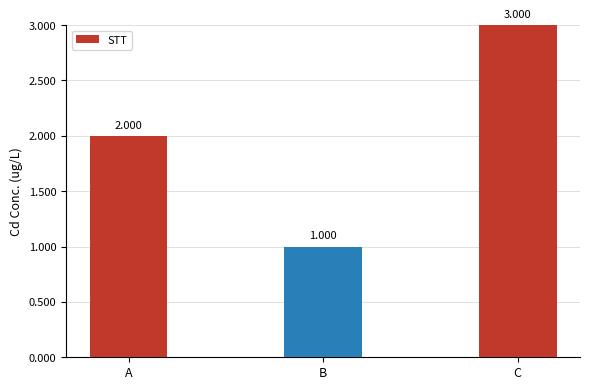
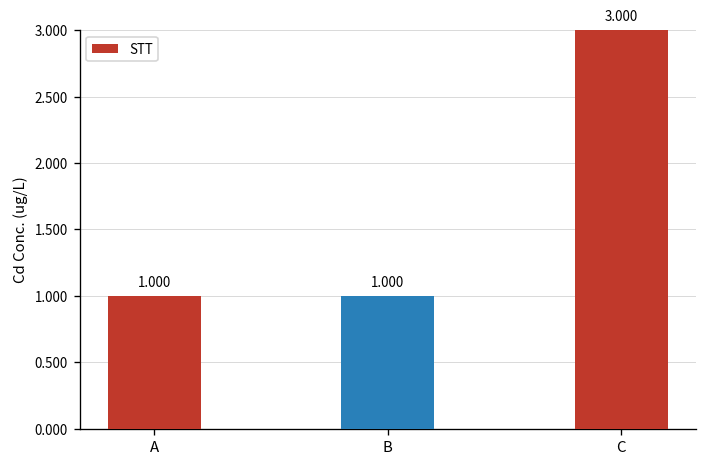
  {
-   "A": 2.000,
+   "A": 1.000,
    "B": 1.000,
    "C": 3.000
  }
